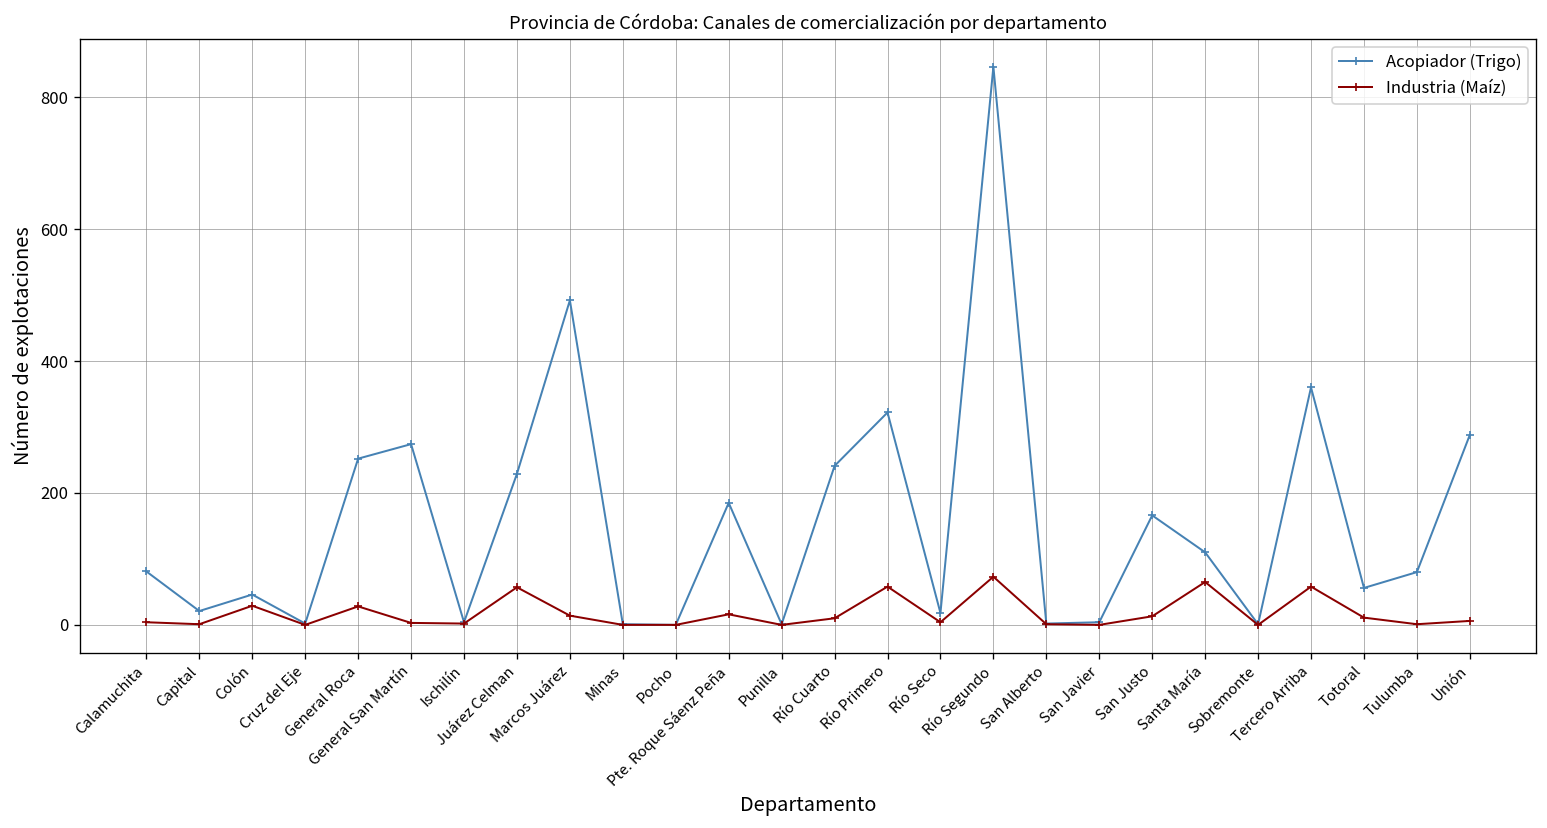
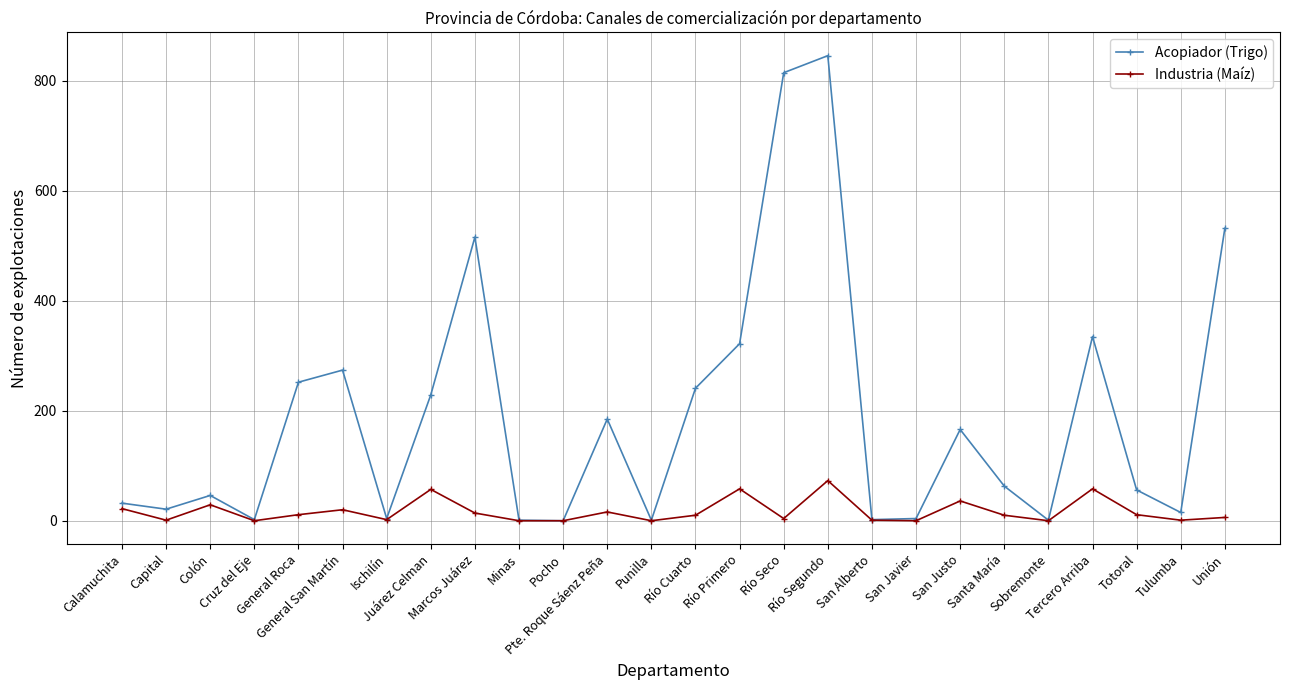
  {
    "Acopiador (Trigo)": {
-     "Calamuchita": 80,
+     "Calamuchita": 30,
      "Capital": 20,
      "Colón": 50,
      "General Roca": 250,
      "General San Martín": 270,
      "Juárez Celman": 230,
-     "Marcos Juárez": 490,
+     "Marcos Juárez": 520,
      "Pte. Roque Sáenz Peña": 190,
      "Río Cuarto": 240,
      "Río Primero": 320,
-     "Río Seco": 20,
+     "Río Seco": 820,
      "Río Segundo": 850,
      "San Justo": 170,
-     "Santa María": 110,
-     "Tercero Arriba": 360,
+     "Santa María": 60,
+     "Tercero Arriba": 340,
      "Totoral": 60,
-     "Tulumba": 80,
-     "Unión": 290
+     "Tulumba": 20,
+     "Unión": 530
    },
    "Industria (Maíz)": {
-     "Calamuchita": 0,
+     "Calamuchita": 20,
      "Capital": 0,
      "Colón": 30,
-     "General Roca": 30,
-     "General San Martín": 0,
+     "General Roca": 10,
+     "General San Martín": 20,
      "Juárez Celman": 60,
      "Marcos Juárez": 10,
      "Pte. Roque Sáenz Peña": 20,
      "Río Cuarto": 10,
      "Río Primero": 60,
      "Río Seco": 0,
      "Río Segundo": 70,
-     "San Justo": 10,
-     "Santa María": 70,
+     "San Justo": 40,
+     "Santa María": 10,
      "Tercero Arriba": 60,
      "Totoral": 10,
      "Tulumba": 0,
      "Unión": 10
    }
  }
